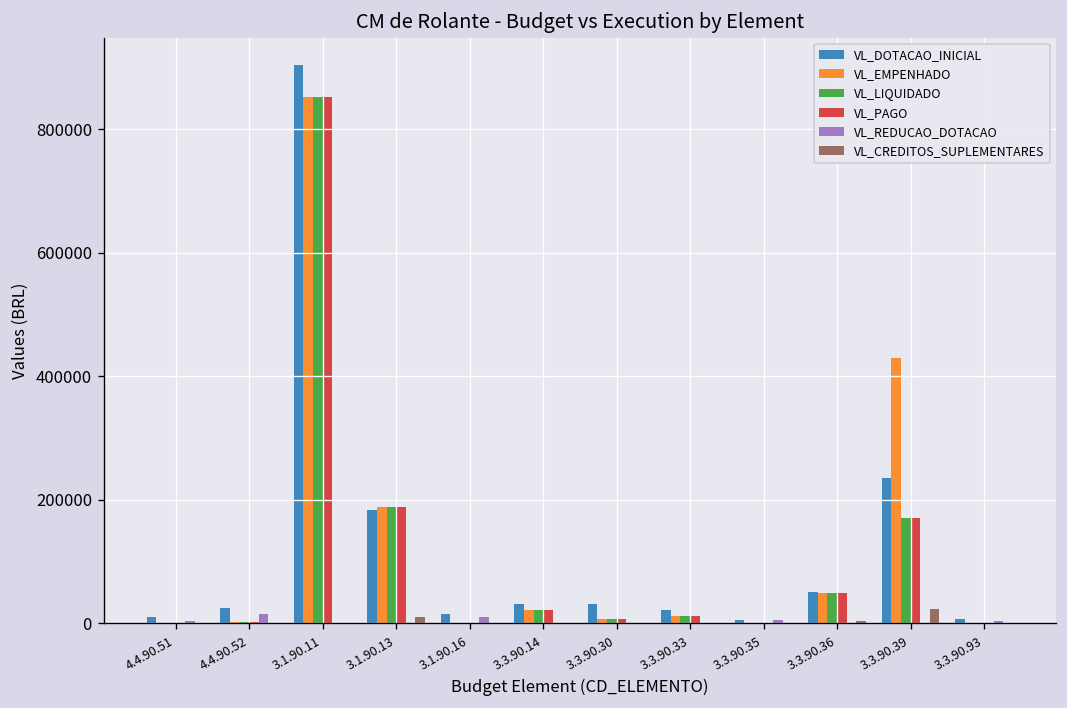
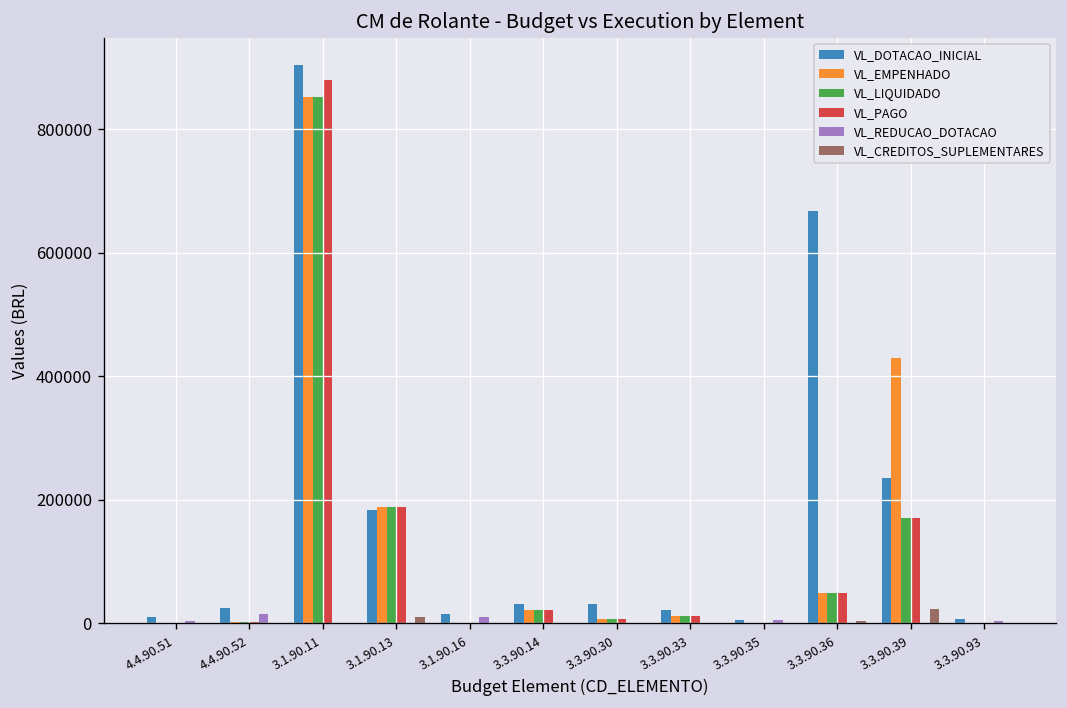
  {
    "VL_DOTACAO_INICIAL": {
      "4.4.90.51": 10000,
      "4.4.90.52": 30000,
      "3.1.90.11": 900000,
      "3.1.90.13": 180000,
      "3.1.90.16": 10000,
      "3.3.90.14": 30000,
      "3.3.90.30": 30000,
      "3.3.90.33": 20000,
      "3.3.90.35": 10000,
-     "3.3.90.36": 50000,
+     "3.3.90.36": 670000,
      "3.3.90.39": 240000,
      "3.3.90.93": 10000
    },
    "VL_EMPENHADO": {
      "4.4.90.51": 0,
      "3.1.90.11": 850000,
      "3.1.90.13": 190000,
      "3.1.90.16": 0,
      "3.3.90.14": 20000,
      "3.3.90.30": 10000,
      "3.3.90.33": 10000,
      "3.3.90.35": 0,
      "3.3.90.36": 50000,
      "3.3.90.39": 430000,
      "3.3.90.93": 0
    },
    "VL_LIQUIDADO": {
      "4.4.90.51": 0,
      "3.1.90.11": 850000,
      "3.1.90.13": 190000,
      "3.1.90.16": 0,
      "3.3.90.14": 20000,
      "3.3.90.30": 10000,
      "3.3.90.33": 10000,
      "3.3.90.35": 0,
      "3.3.90.36": 50000,
      "3.3.90.39": 170000,
      "3.3.90.93": 0
    },
    "VL_PAGO": {
      "4.4.90.51": 0,
-     "3.1.90.11": 850000,
+     "3.1.90.11": 880000,
      "3.1.90.13": 190000,
      "3.1.90.16": 0,
      "3.3.90.14": 20000,
      "3.3.90.30": 10000,
      "3.3.90.33": 10000,
      "3.3.90.35": 0,
      "3.3.90.36": 50000,
      "3.3.90.39": 170000,
      "3.3.90.93": 0
    },
    "VL_REDUCAO_DOTACAO": {
      "4.4.90.52": 20000,
      "3.1.90.11": 0,
      "3.1.90.13": 0,
      "3.1.90.16": 10000,
      "3.3.90.14": 0,
      "3.3.90.30": 0,
      "3.3.90.33": 0,
      "3.3.90.35": 10000,
      "3.3.90.36": 0,
      "3.3.90.39": 0
    },
    "VL_CREDITOS_SUPLEMENTARES": {
      "4.4.90.51": 0,
      "4.4.90.52": 0,
      "3.1.90.11": 0,
      "3.1.90.13": 10000,
      "3.1.90.16": 0,
      "3.3.90.14": 0,
      "3.3.90.30": 0,
      "3.3.90.33": 0,
      "3.3.90.35": 0,
      "3.3.90.39": 20000,
      "3.3.90.93": 0
    }
  }
